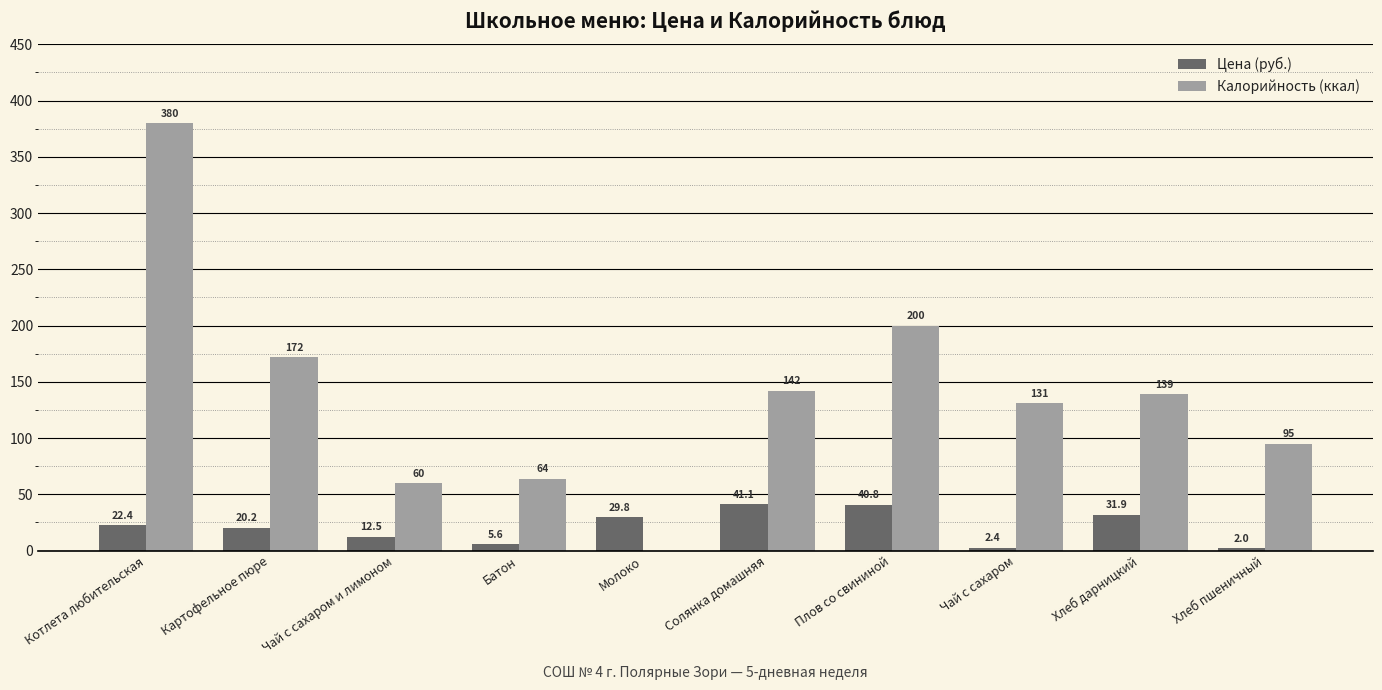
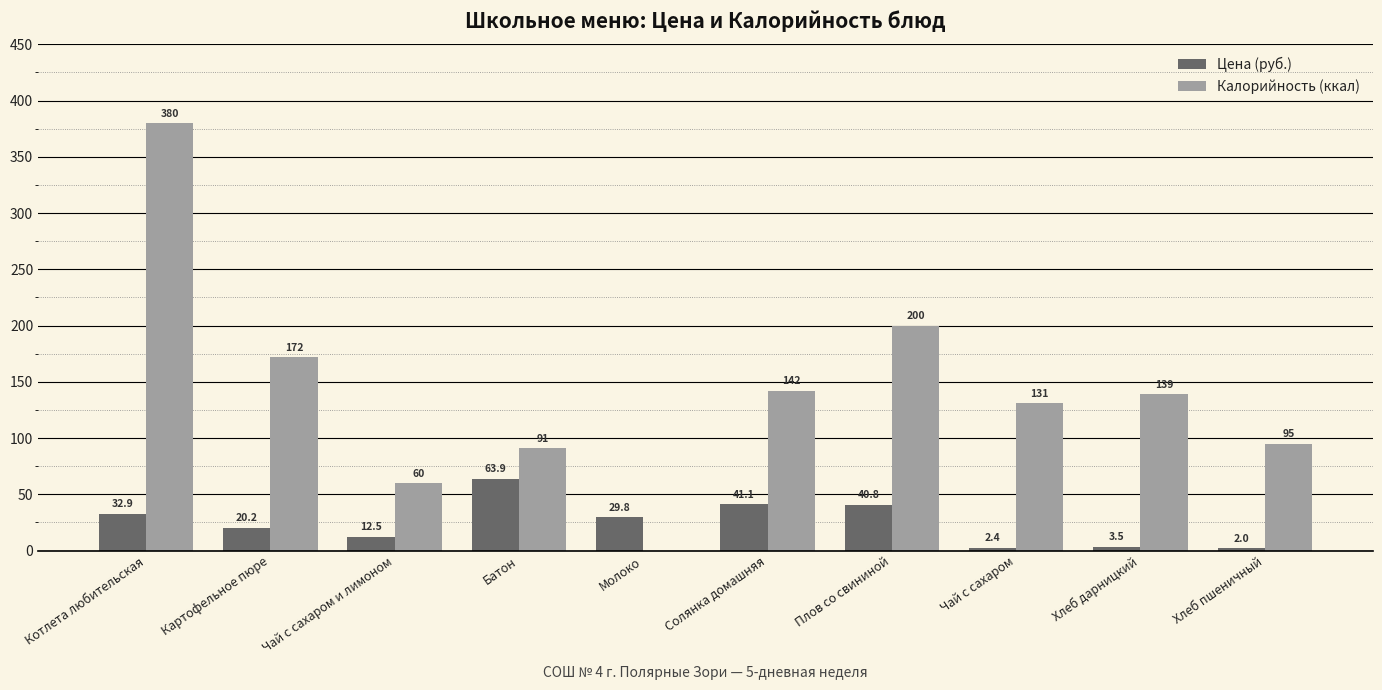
  {
    "Цена (руб.)": {
-     "Котлета любительская": 22.4,
+     "Котлета любительская": 32.9,
      "Картофельное пюре": 20.2,
      "Чай с сахаром и лимоном": 12.5,
-     "Батон": 5.6,
+     "Батон": 63.9,
      "Молоко": 29.8,
      "Солянка домашняя": 41.1,
      "Плов со свининой": 40.8,
      "Чай с сахаром": 2.4,
-     "Хлеб дарницкий": 31.9,
+     "Хлеб дарницкий": 3.5,
      "Хлеб пшеничный": 2.0
    },
    "Калорийность (ккал)": {
      "Котлета любительская": 380,
      "Картофельное пюре": 172,
      "Чай с сахаром и лимоном": 60,
-     "Батон": 64,
+     "Батон": 91,
      "Солянка домашняя": 142,
      "Плов со свининой": 200,
      "Чай с сахаром": 131,
      "Хлеб дарницкий": 139,
      "Хлеб пшеничный": 95
    }
  }
